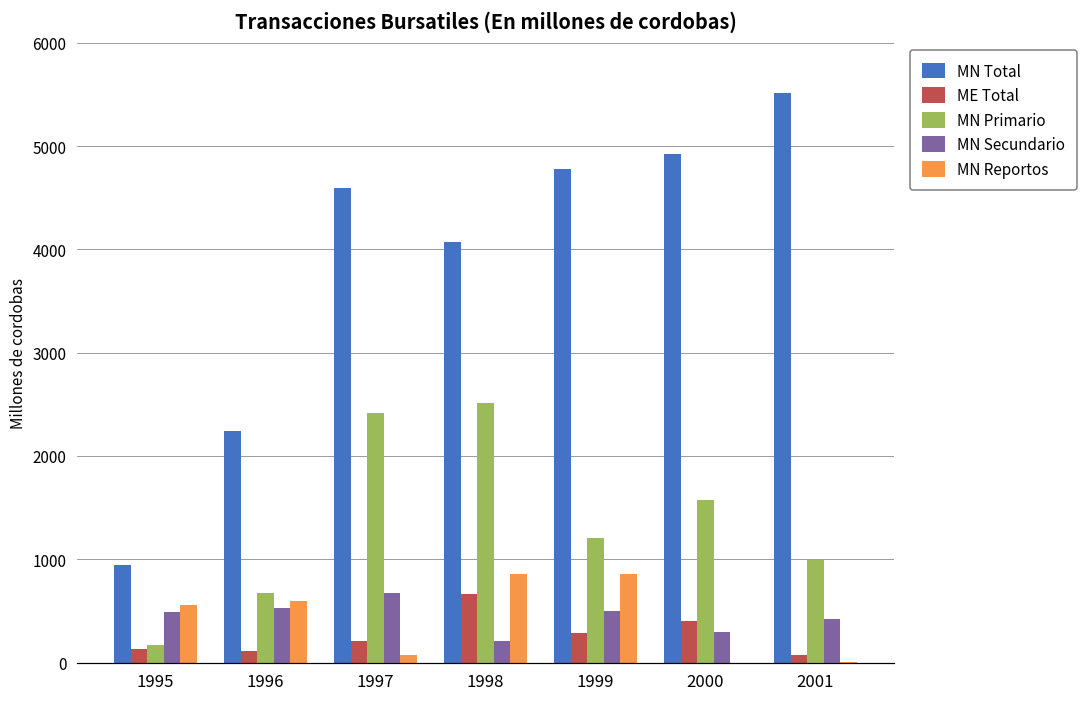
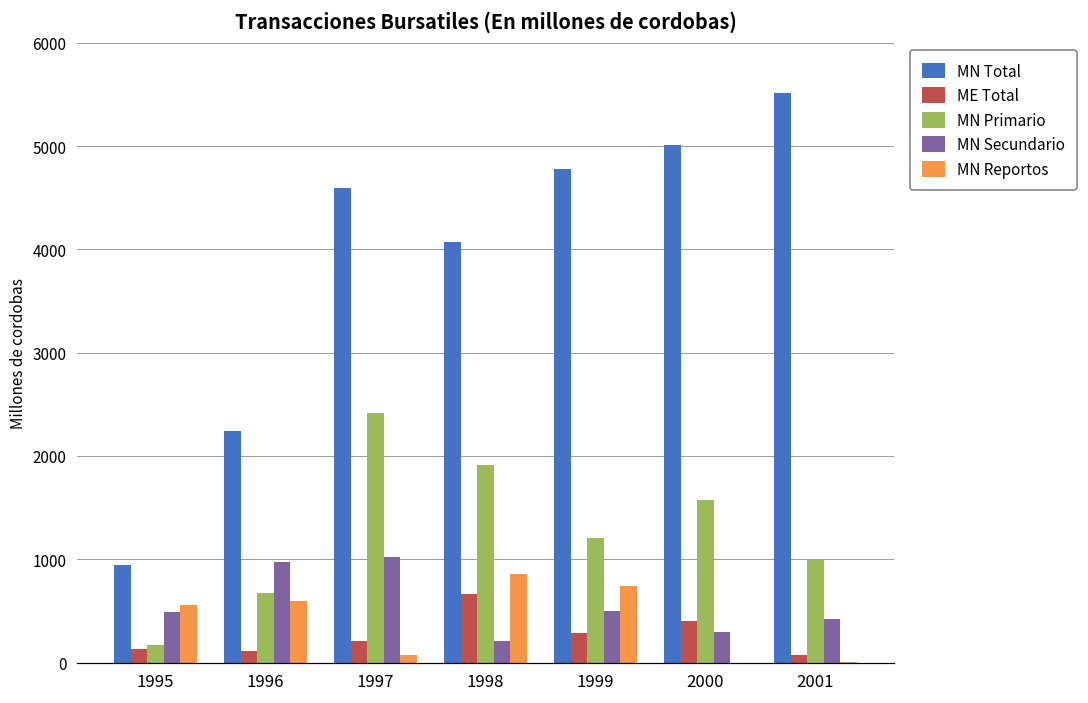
  {
    "MN Total": {
      "1995": 900,
      "1996": 2200,
      "1997": 4600,
      "1998": 4100,
      "1999": 4800,
-     "2000": 4900,
+     "2000": 5000,
      "2001": 5500
    },
    "ME Total": {
      "1995": 100,
      "1996": 100,
      "1997": 200,
      "1998": 700,
      "1999": 300,
      "2000": 400,
      "2001": 100
    },
    "MN Primario": {
      "1995": 200,
      "1996": 700,
      "1997": 2400,
-     "1998": 2500,
+     "1998": 1900,
      "1999": 1200,
      "2000": 1600,
      "2001": 1000
    },
    "MN Secundario": {
      "1995": 500,
-     "1996": 500,
-     "1997": 700,
+     "1996": 1000,
+     "1997": 1000,
      "1998": 200,
      "1999": 500,
      "2000": 300,
      "2001": 400
    },
    "MN Reportos": {
      "1995": 600,
      "1996": 600,
      "1997": 100,
      "1998": 900,
-     "1999": 900
+     "1999": 700
    }
  }
